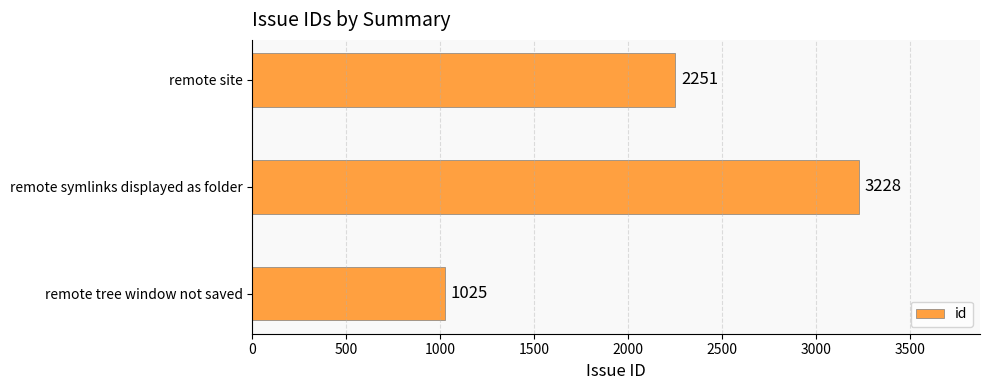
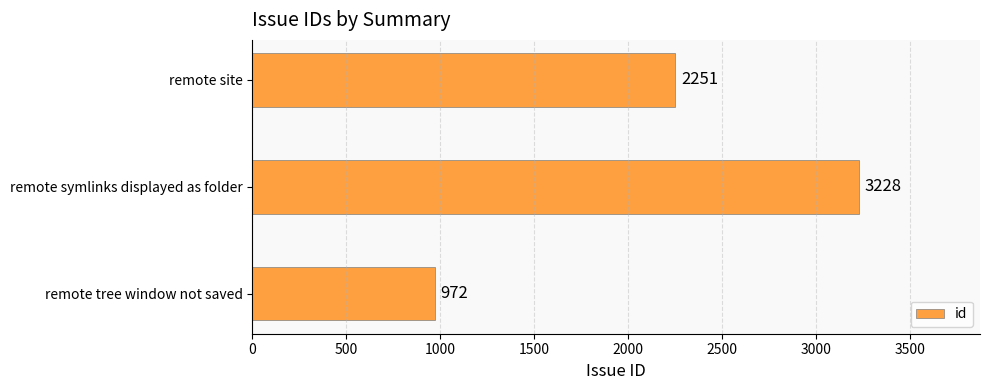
  {
    "remote site": 2251,
    "remote symlinks displayed as folder": 3228,
-   "remote tree window not saved": 1025
+   "remote tree window not saved": 972
  }
